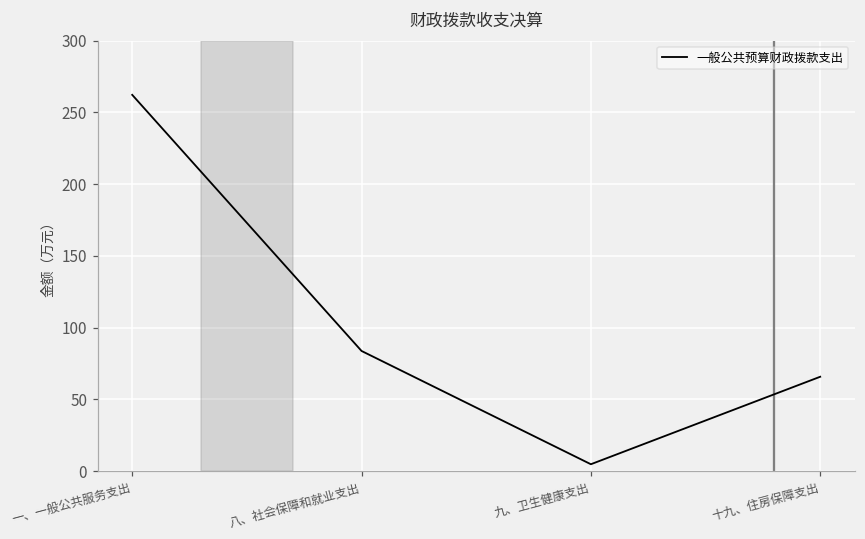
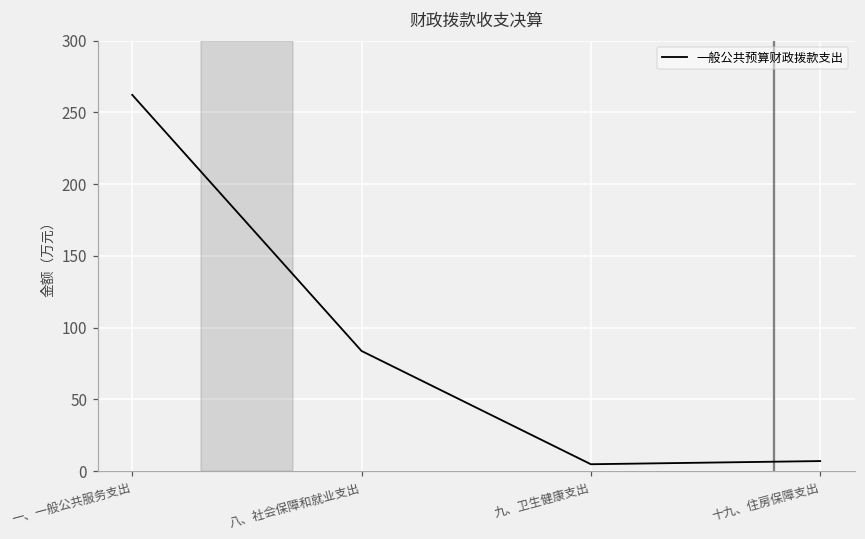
  {
    "一、一般公共服务支出": 262,
    "八、社会保障和就业支出": 84,
    "九、卫生健康支出": 5,
-   "十九、住房保障支出": 66
+   "十九、住房保障支出": 7
  }
